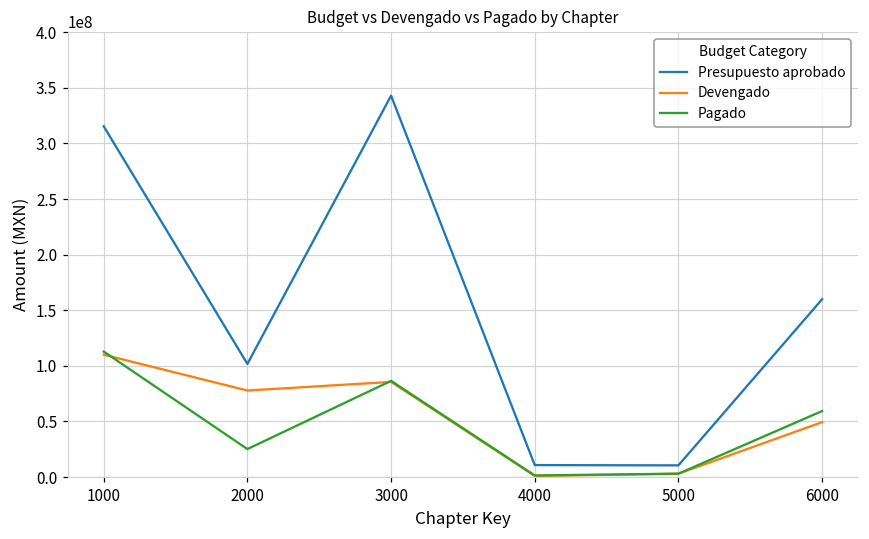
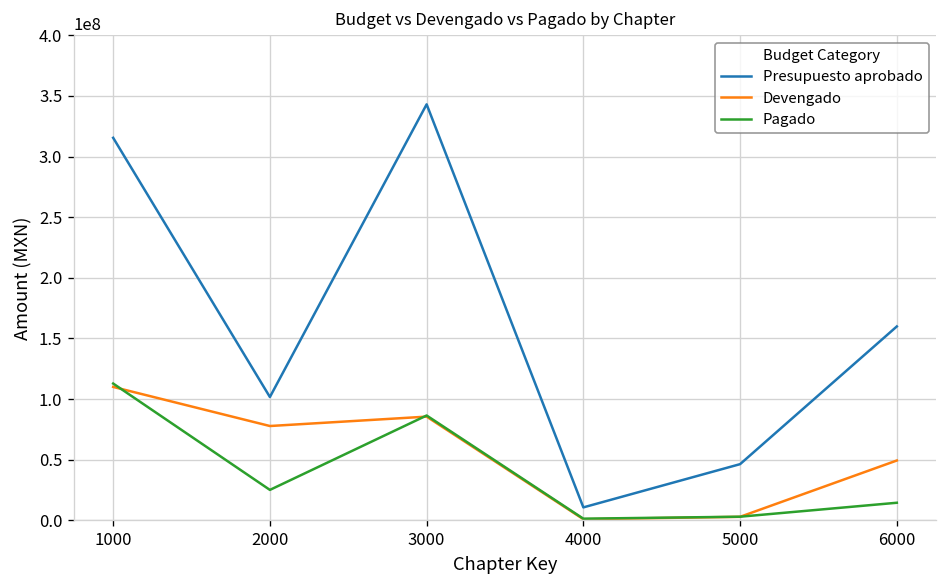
  {
    "Presupuesto aprobado": {
      "1000": 315000000,
      "2000": 102000000,
      "3000": 343000000,
      "4000": 11000000,
-     "5000": 11000000,
+     "5000": 46000000,
      "6000": 160000000
    },
    "Devengado": {
      "1000": 110000000,
      "2000": 78000000,
      "6000": 49000000
    },
    "Pagado": {
      "1000": 113000000,
      "2000": 25000000,
-     "6000": 59000000
+     "6000": 15000000
    }
  }
